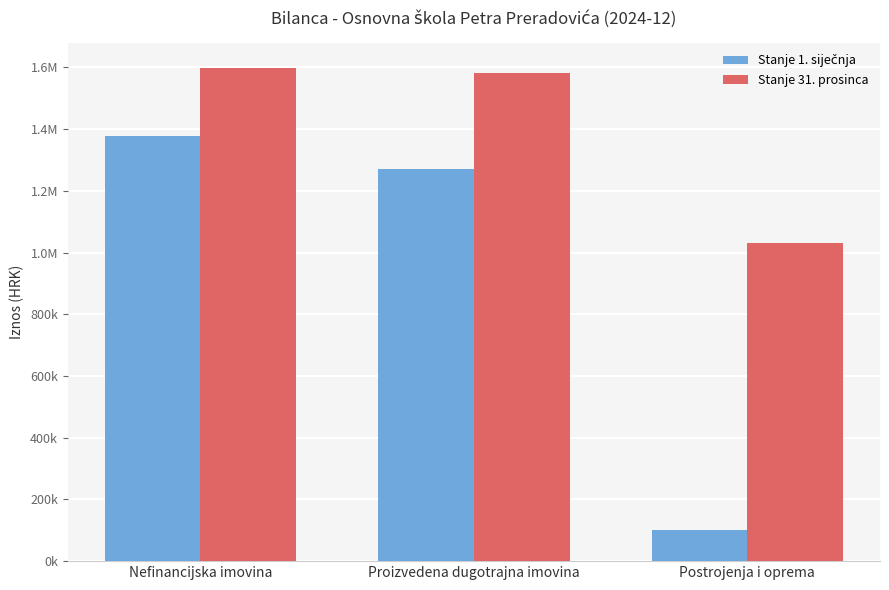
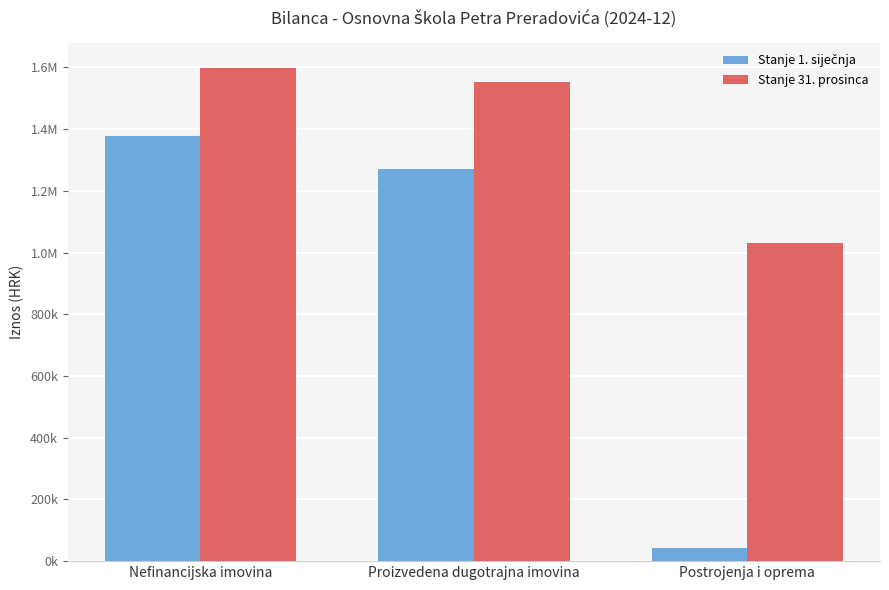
  {
    "Stanje 1. siječnja": {
      "Nefinancijska imovina": 1380000,
      "Proizvedena dugotrajna imovina": 1270000,
-     "Postrojenja i oprema": 100000
+     "Postrojenja i oprema": 40000
    },
    "Stanje 31. prosinca": {
      "Nefinancijska imovina": 1600000,
-     "Proizvedena dugotrajna imovina": 1580000,
+     "Proizvedena dugotrajna imovina": 1550000,
      "Postrojenja i oprema": 1030000
    }
  }
